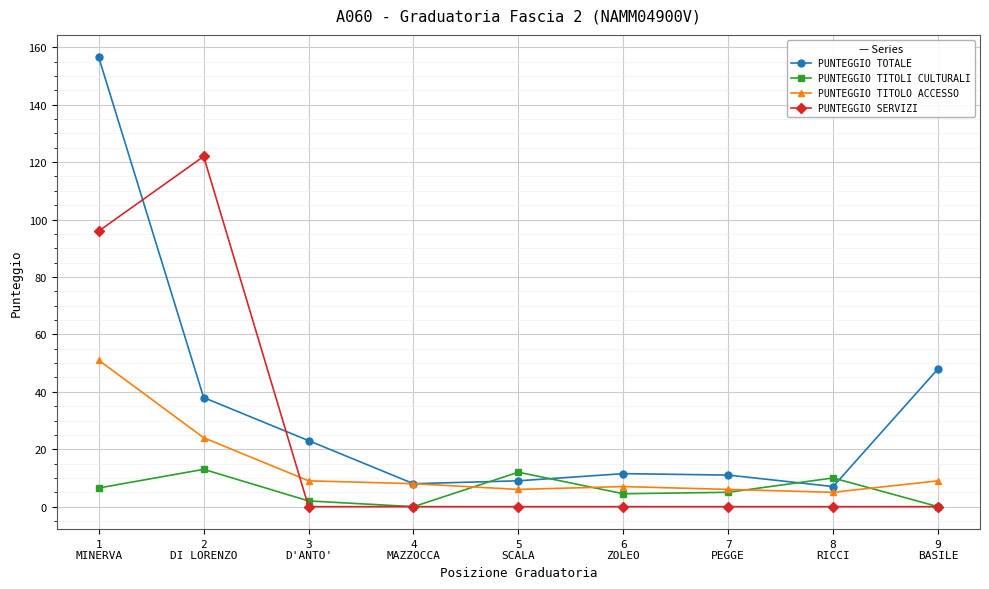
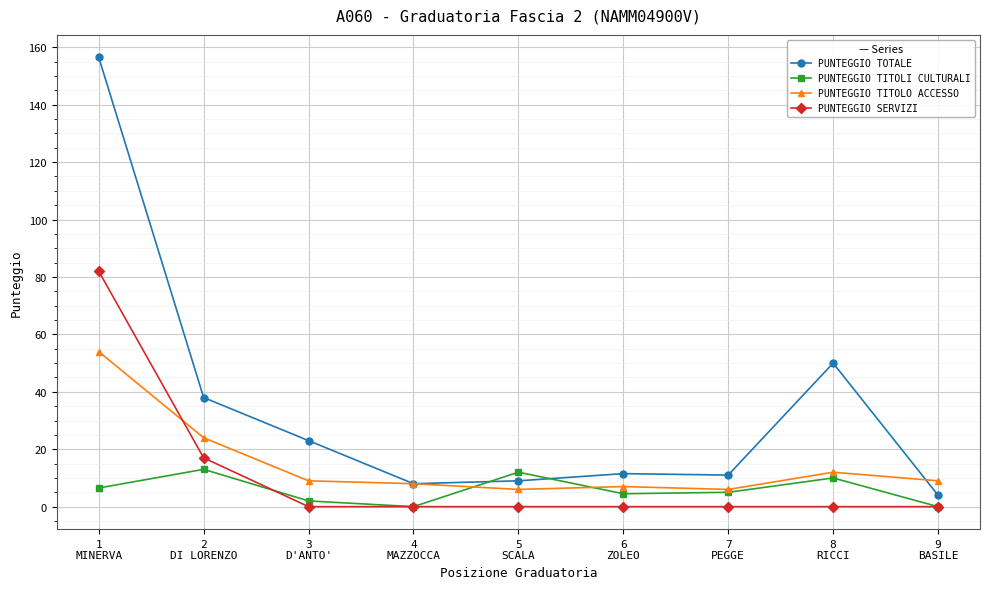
  {
    "PUNTEGGIO TOTALE": {
      "1 MINERVA": 157,
      "2 DI LORENZO": 38,
      "3 D'ANTO'": 23,
      "5 SCALA": 9,
      "6 ZOLEO": 12,
      "7 PEGGE": 11,
-     "8 RICCI": 7,
-     "9 BASILE": 48
+     "8 RICCI": 50,
+     "9 BASILE": 4
    },
    "PUNTEGGIO TITOLI CULTURALI": {
      "1 MINERVA": 7,
      "2 DI LORENZO": 13,
      "3 D'ANTO'": 2,
      "5 SCALA": 12,
      "6 ZOLEO": 5,
      "7 PEGGE": 5,
      "8 RICCI": 10
    },
    "PUNTEGGIO TITOLO ACCESSO": {
-     "1 MINERVA": 51,
+     "1 MINERVA": 54,
      "2 DI LORENZO": 24,
      "3 D'ANTO'": 9,
      "5 SCALA": 6,
      "6 ZOLEO": 7,
      "7 PEGGE": 6,
-     "8 RICCI": 5,
+     "8 RICCI": 12,
      "9 BASILE": 9
    },
    "PUNTEGGIO SERVIZI": {
-     "1 MINERVA": 96,
-     "2 DI LORENZO": 122,
+     "1 MINERVA": 82,
+     "2 DI LORENZO": 17,
      "3 D'ANTO'": 0,
      "5 SCALA": 0,
      "6 ZOLEO": 0,
      "7 PEGGE": 0,
      "8 RICCI": 0
    }
  }
